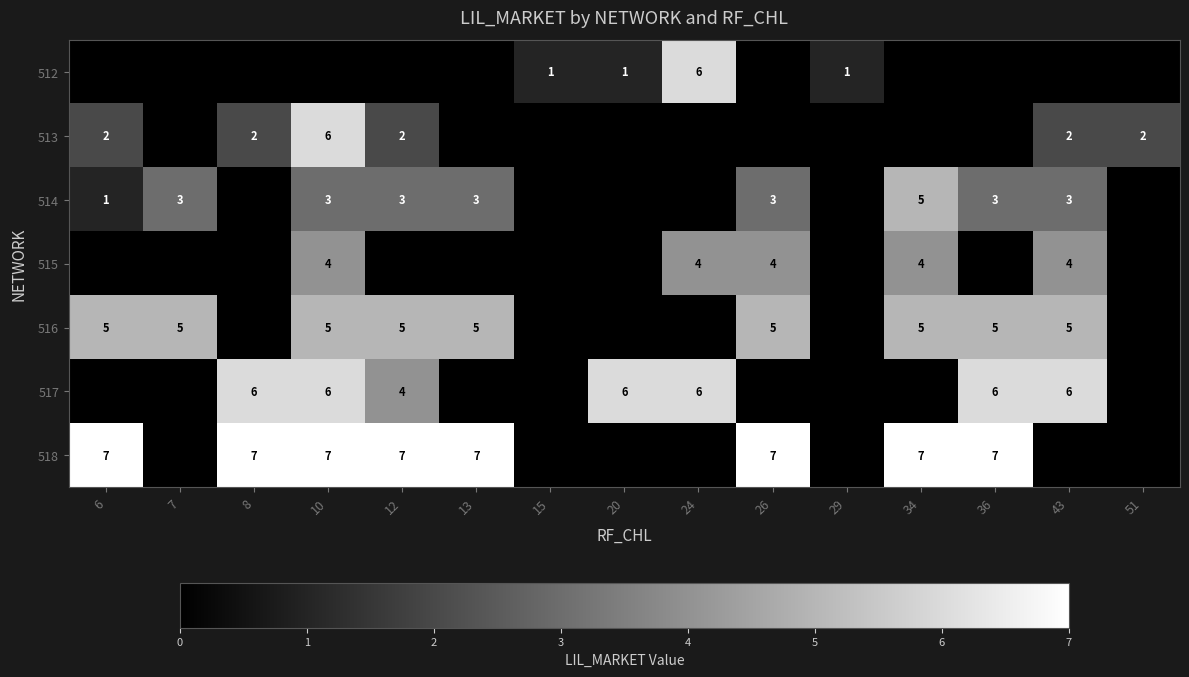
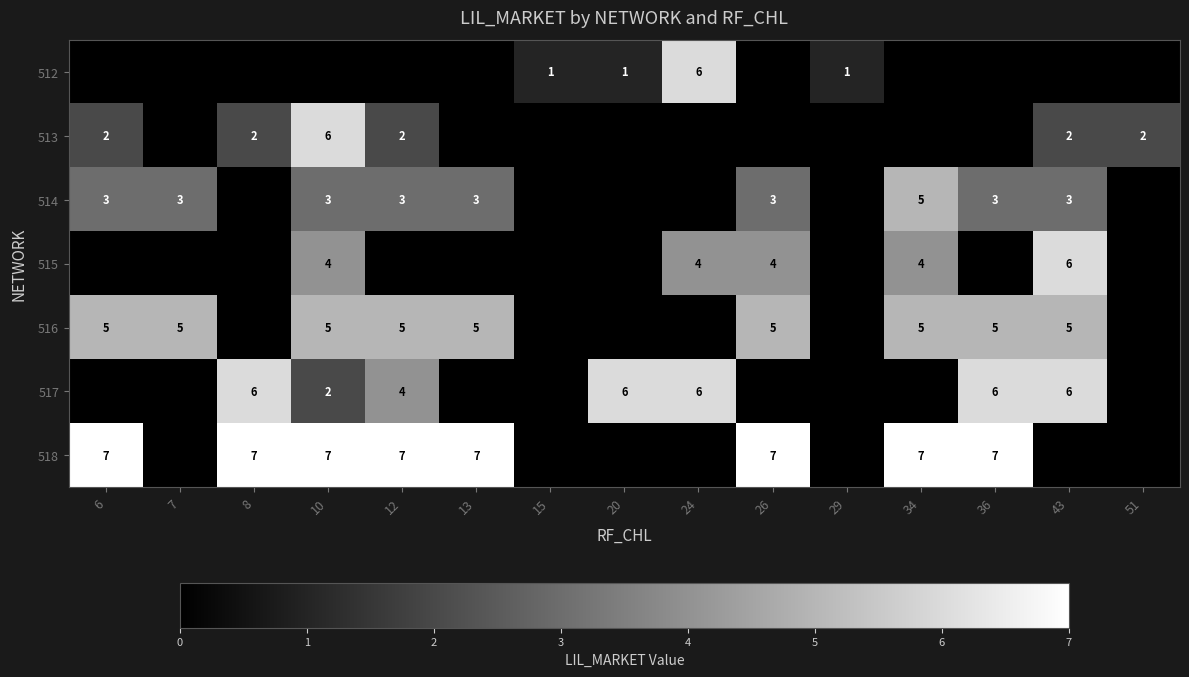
  {
    "512": {
      "15": 1,
      "20": 1,
      "24": 6,
      "29": 1
    },
    "513": {
      "6": 2,
      "8": 2,
      "10": 6,
      "12": 2,
      "43": 2,
      "51": 2
    },
    "514": {
-     "6": 1,
+     "6": 3,
      "7": 3,
      "10": 3,
      "12": 3,
      "13": 3,
      "26": 3,
      "34": 5,
      "36": 3,
      "43": 3
    },
    "515": {
      "10": 4,
      "24": 4,
      "26": 4,
      "34": 4,
-     "43": 4
+     "43": 6
    },
    "516": {
      "6": 5,
      "7": 5,
      "10": 5,
      "12": 5,
      "13": 5,
      "26": 5,
      "34": 5,
      "36": 5,
      "43": 5
    },
    "517": {
      "8": 6,
-     "10": 6,
+     "10": 2,
      "12": 4,
      "20": 6,
      "24": 6,
      "36": 6,
      "43": 6
    },
    "518": {
      "6": 7,
      "8": 7,
      "10": 7,
      "12": 7,
      "13": 7,
      "26": 7,
      "34": 7,
      "36": 7
    }
  }
